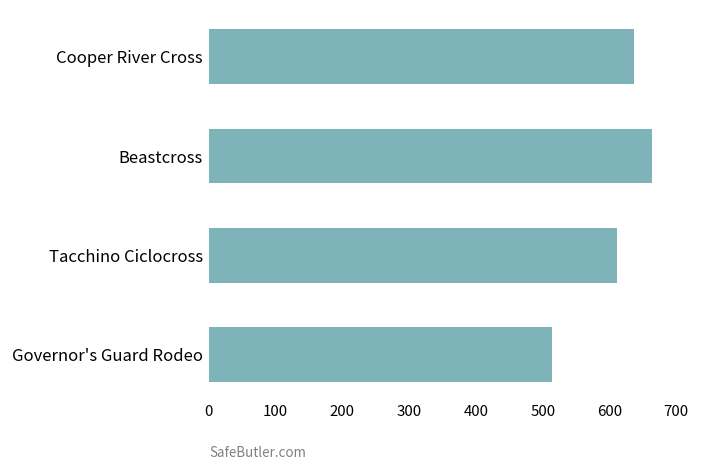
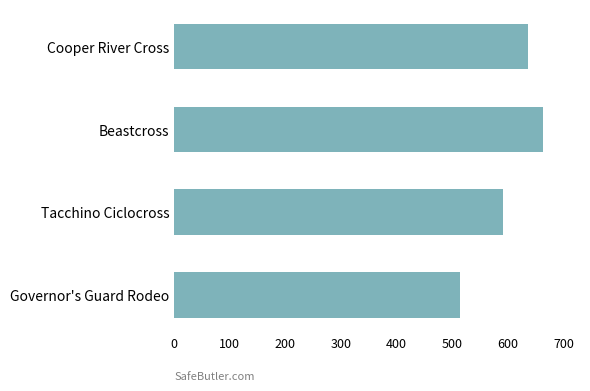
  {
    "Cooper River Cross": 640,
    "Beastcross": 660,
-   "Tacchino Ciclocross": 610,
+   "Tacchino Ciclocross": 590,
    "Governor's Guard Rodeo": 510
  }
